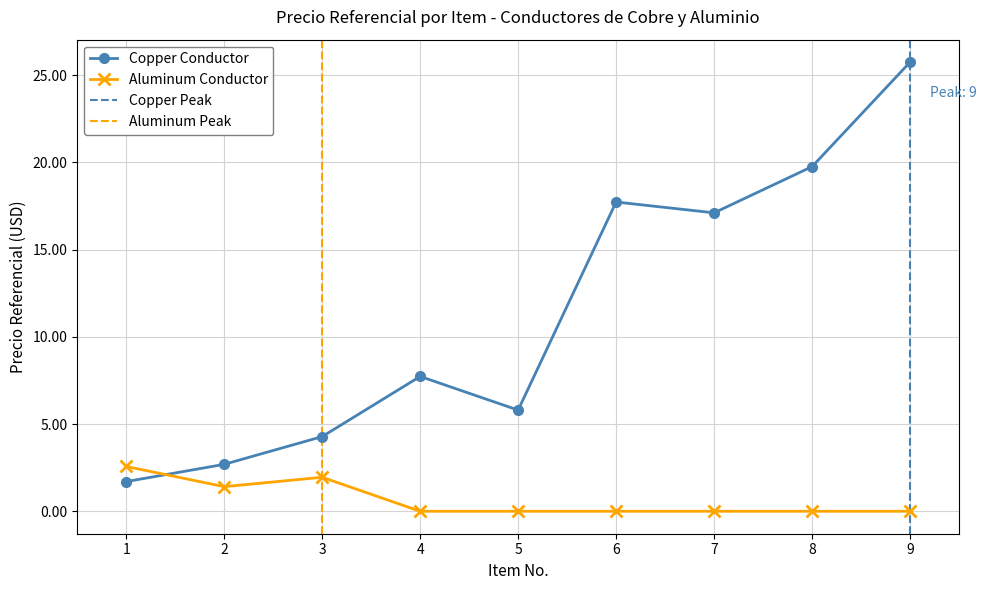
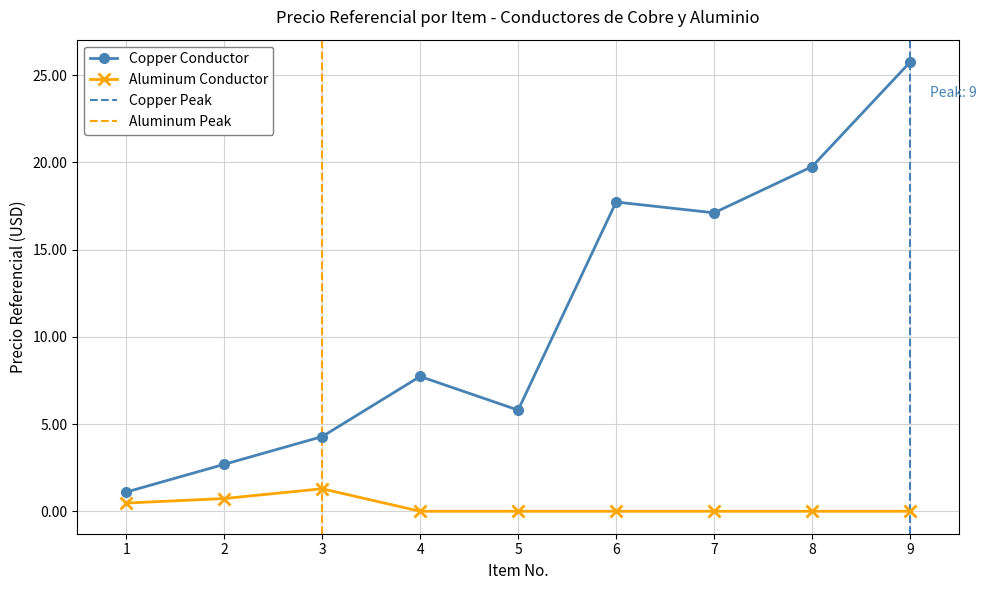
  {
    "Copper Conductor": {
-     "1": 1.7,
+     "1": 1.1,
      "2": 2.7,
      "3": 4.3,
      "4": 7.7,
      "5": 5.8,
      "6": 17.7,
      "7": 17.1,
      "8": 19.8,
      "9": 25.8
    },
    "Aluminum Conductor": {
-     "1": 2.6,
-     "2": 1.4,
-     "3": 2.0,
+     "1": 0.5,
+     "2": 0.7,
+     "3": 1.3,
      "4": 0.0,
      "5": 0.0,
      "6": 0.0,
      "7": 0.0,
      "8": 0.0,
      "9": 0.0
    }
  }
